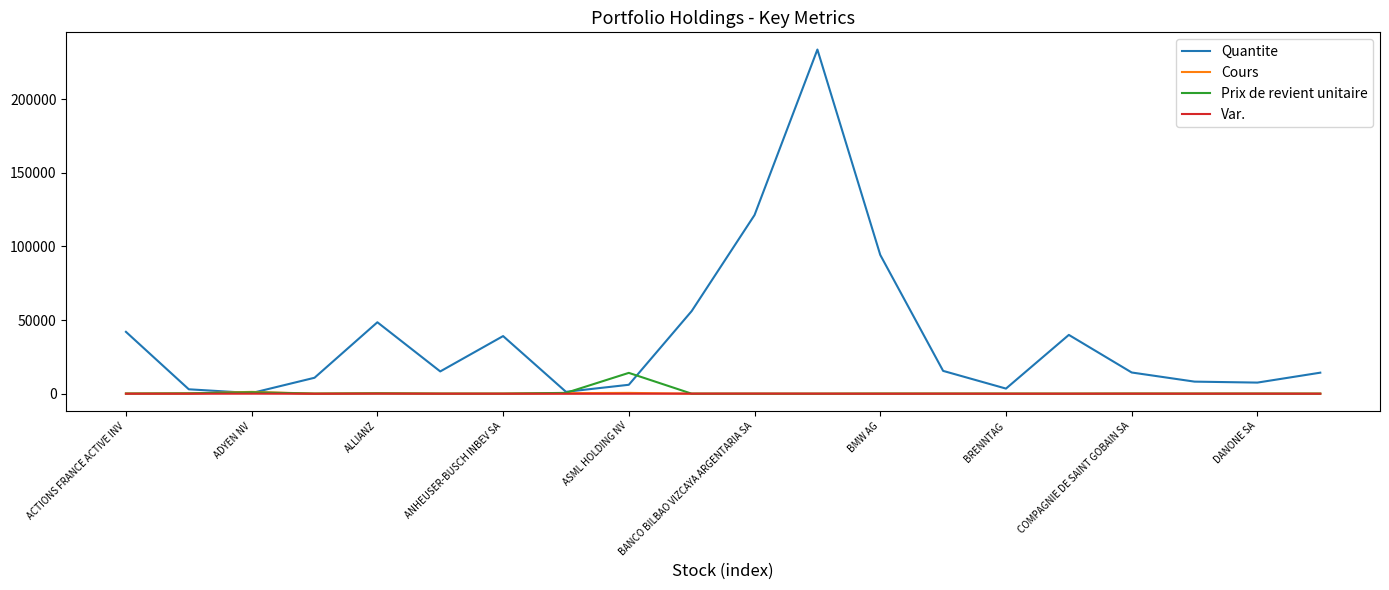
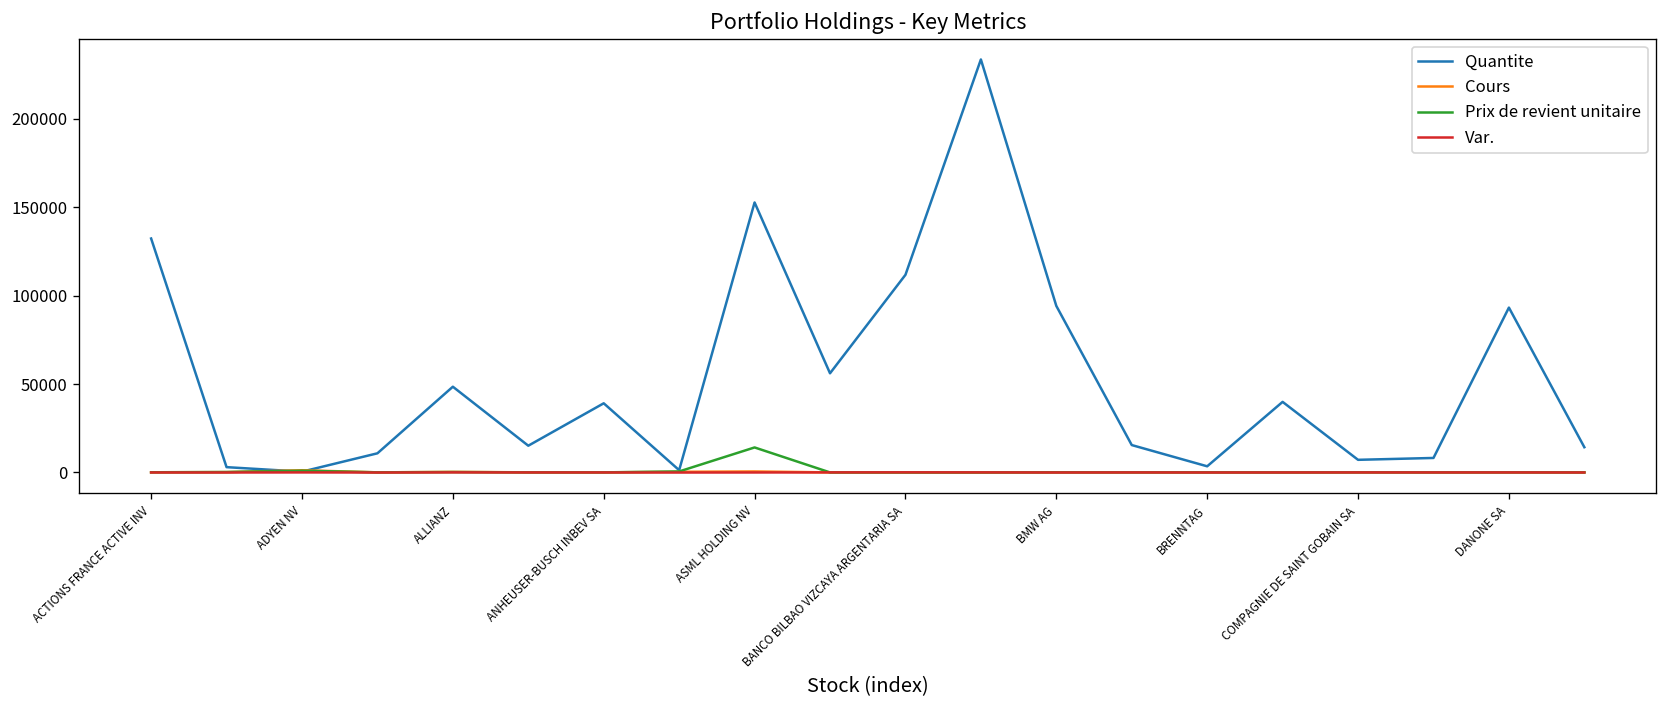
  {
    "Quantite": {
-     "ACTIONS FRANCE ACTIVE INV": 42000,
+     "ACTIONS FRANCE ACTIVE INV": 132000,
      "ALLIANZ": 48000,
      "ANHEUSER-BUSCH INBEV SA": 39000,
-     "ASML HOLDING NV": 6000,
-     "BANCO BILBAO VIZCAYA ARGENTARIA SA": 121000,
+     "ASML HOLDING NV": 153000,
+     "BANCO BILBAO VIZCAYA ARGENTARIA SA": 112000,
      "BMW AG": 94000,
      "BRENNTAG": 3000,
-     "COMPAGNIE DE SAINT GOBAIN SA": 14000,
-     "DANONE SA": 8000
+     "COMPAGNIE DE SAINT GOBAIN SA": 7000,
+     "DANONE SA": 93000
    },
    "Prix de revient unitaire": {
      "ASML HOLDING NV": 14000
    }
  }
